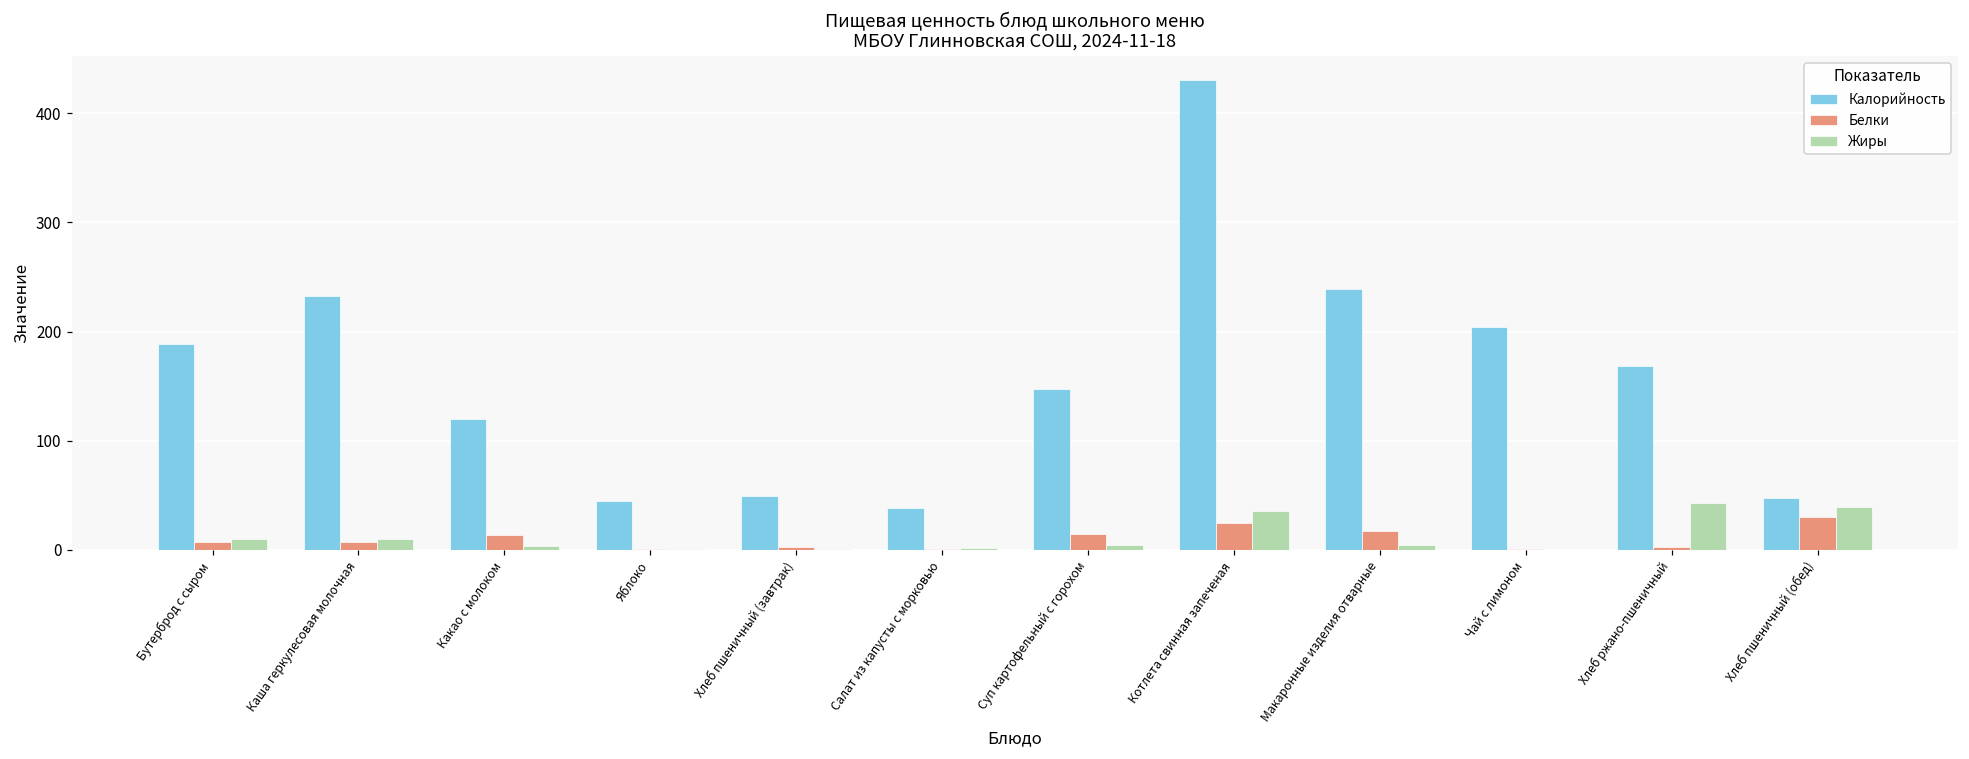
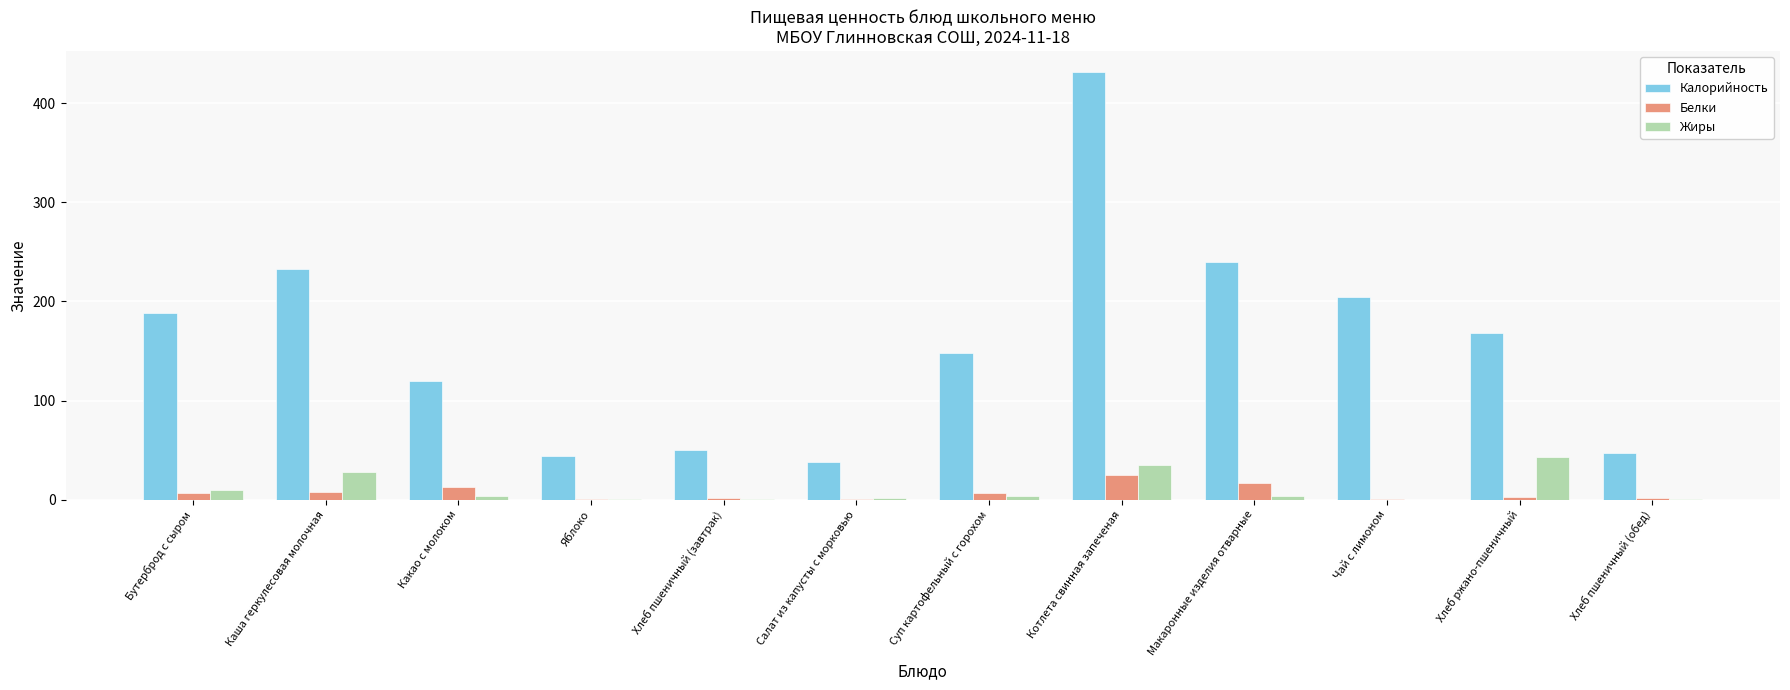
  {
    "Калорийность": {
      "Бутерброд с сыром": 190,
      "Каша геркулесовая молочная": 230,
      "Какао с молоком": 120,
      "Яблоко": 40,
      "Хлеб пшеничный (завтрак)": 50,
      "Салат из капусты с морковью": 40,
      "Суп картофельный с горохом": 150,
      "Котлета свинная запеченая": 430,
      "Макаронные изделия отварные": 240,
      "Чай с лимоном": 200,
      "Хлеб ржано-пшеничный": 170,
      "Хлеб пшеничный (обед)": 50
    },
    "Белки": {
      "Бутерброд с сыром": 10,
      "Каша геркулесовая молочная": 10,
      "Какао с молоком": 10,
-     "Суп картофельный с горохом": 14,
+     "Суп картофельный с горохом": 6,
      "Котлета свинная запеченая": 20,
      "Макаронные изделия отварные": 20,
      "Хлеб ржано-пшеничный": 0,
-     "Хлеб пшеничный (обед)": 30
+     "Хлеб пшеничный (обед)": 0
    },
    "Жиры": {
      "Бутерброд с сыром": 10,
-     "Каша геркулесовая молочная": 10,
+     "Каша геркулесовая молочная": 30,
      "Какао с молоком": 0,
      "Суп картофельный с горохом": 0,
      "Котлета свинная запеченая": 40,
      "Макаронные изделия отварные": 0,
      "Хлеб ржано-пшеничный": 40,
-     "Хлеб пшеничный (обед)": 40
+     "Хлеб пшеничный (обед)": 0
    }
  }
